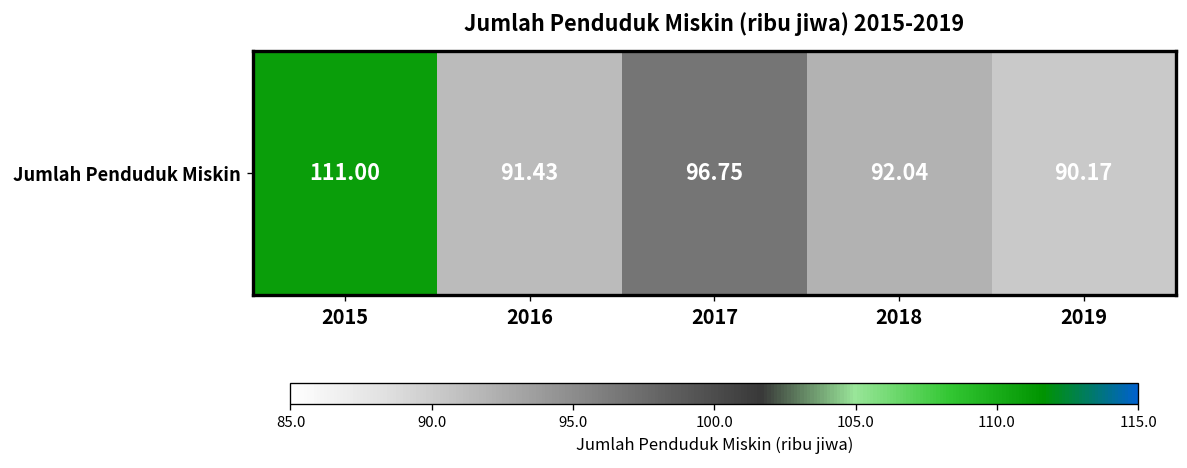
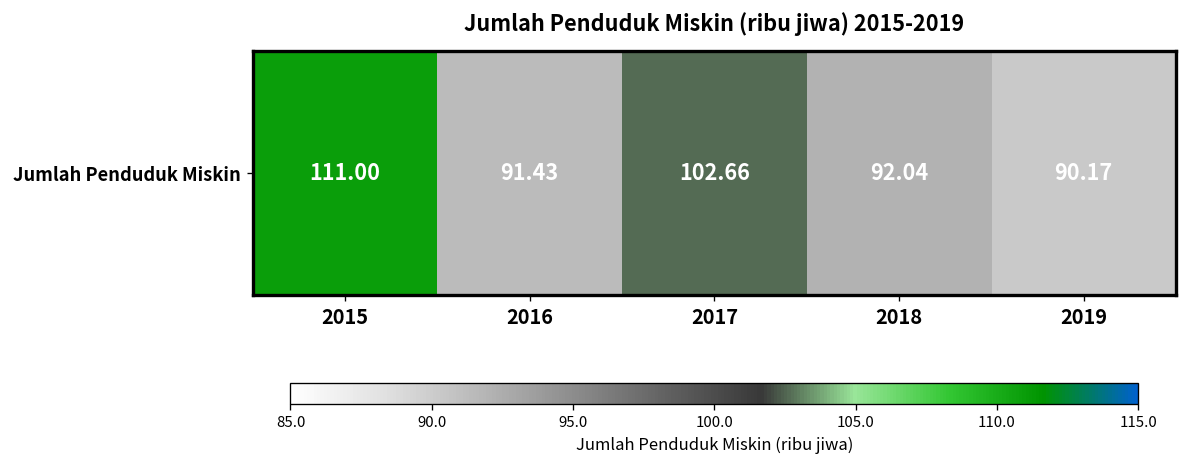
  {
    "Jumlah Penduduk Miskin": {
      "2015": 111.00,
      "2016": 91.43,
-     "2017": 96.75,
+     "2017": 102.66,
      "2018": 92.04,
      "2019": 90.17
    }
  }
